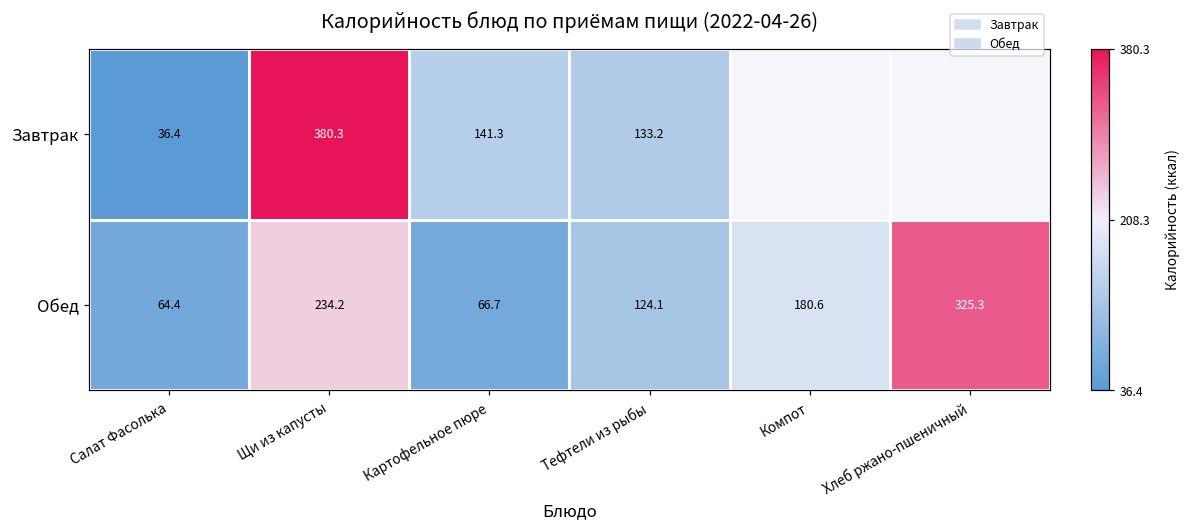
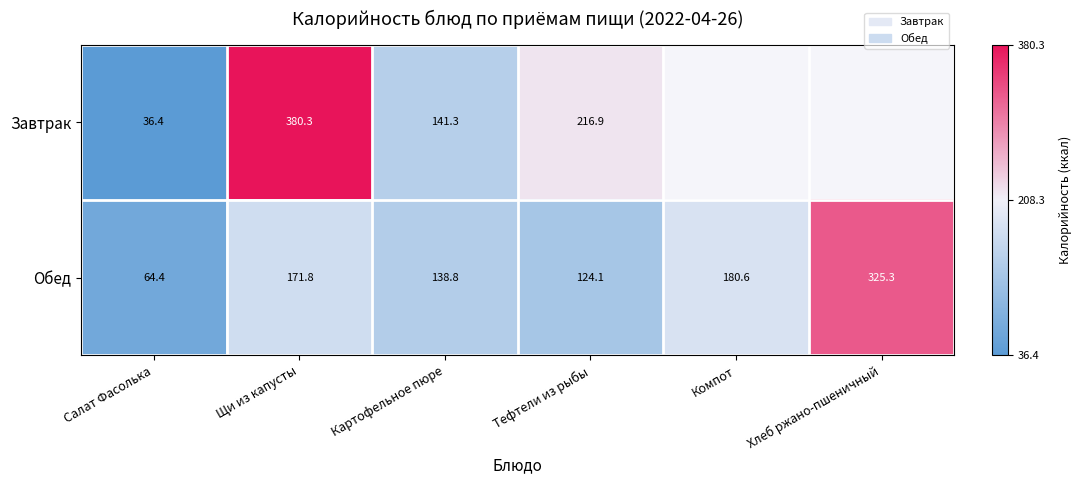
  {
    "Завтрак": {
      "Салат Фасолька": 36.4,
      "Щи из капусты": 380.3,
      "Картофельное пюре": 141.3,
-     "Тефтели из рыбы": 133.2
+     "Тефтели из рыбы": 216.9
    },
    "Обед": {
      "Салат Фасолька": 64.4,
-     "Щи из капусты": 234.2,
-     "Картофельное пюре": 66.7,
+     "Щи из капусты": 171.8,
+     "Картофельное пюре": 138.8,
      "Тефтели из рыбы": 124.1,
      "Компот": 180.6,
      "Хлеб ржано-пшеничный": 325.3
    }
  }
